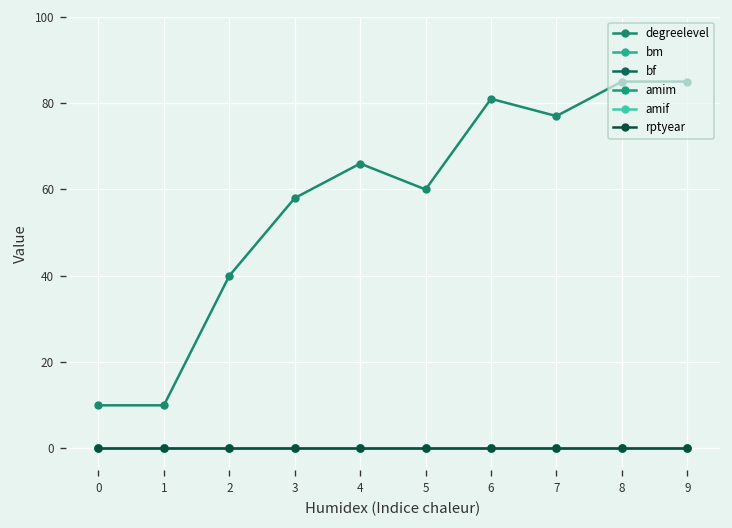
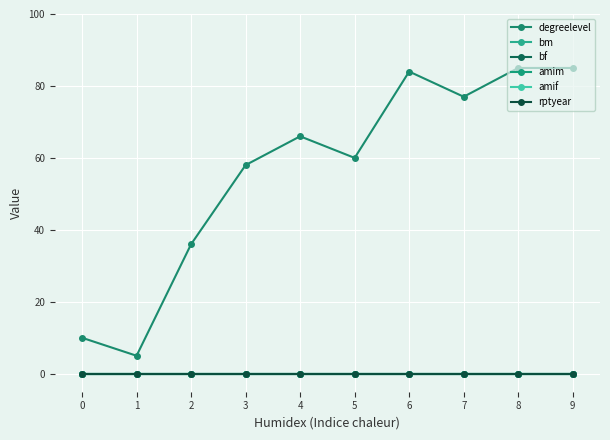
  {
    "degreelevel": {
      "0": 10,
-     "1": 10,
-     "2": 40,
+     "1": 5,
+     "2": 36,
      "3": 58,
      "4": 66,
      "5": 60,
-     "6": 81,
+     "6": 84,
      "7": 77
    },
    "rptyear": {
      "0": 0,
      "1": 0,
      "2": 0,
      "3": 0,
      "4": 0,
      "5": 0,
      "6": 0,
      "7": 0,
      "8": 0,
      "9": 0
    }
  }
